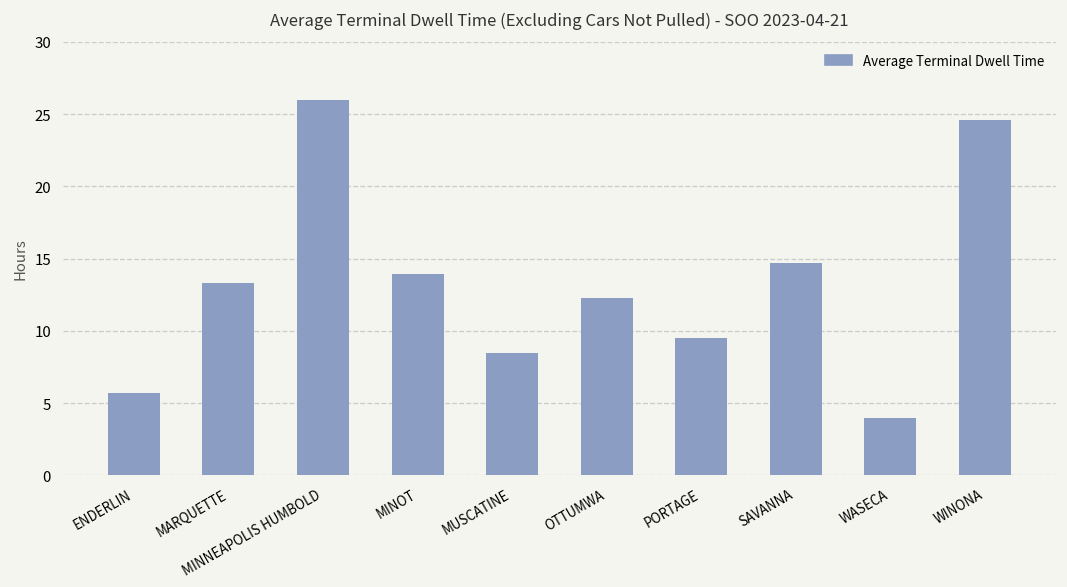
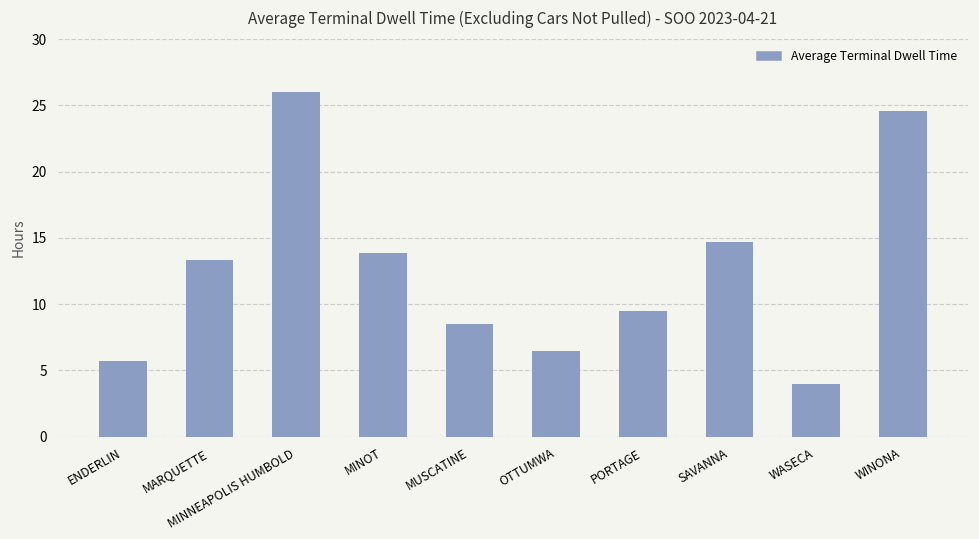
  {
    "ENDERLIN": 5.7,
    "MARQUETTE": 13.3,
    "MINNEAPOLIS HUMBOLD": 26.0,
    "MINOT": 13.9,
    "MUSCATINE": 8.5,
-   "OTTUMWA": 12.3,
+   "OTTUMWA": 6.5,
    "PORTAGE": 9.5,
    "SAVANNA": 14.7,
    "WASECA": 4.0,
    "WINONA": 24.6
  }
